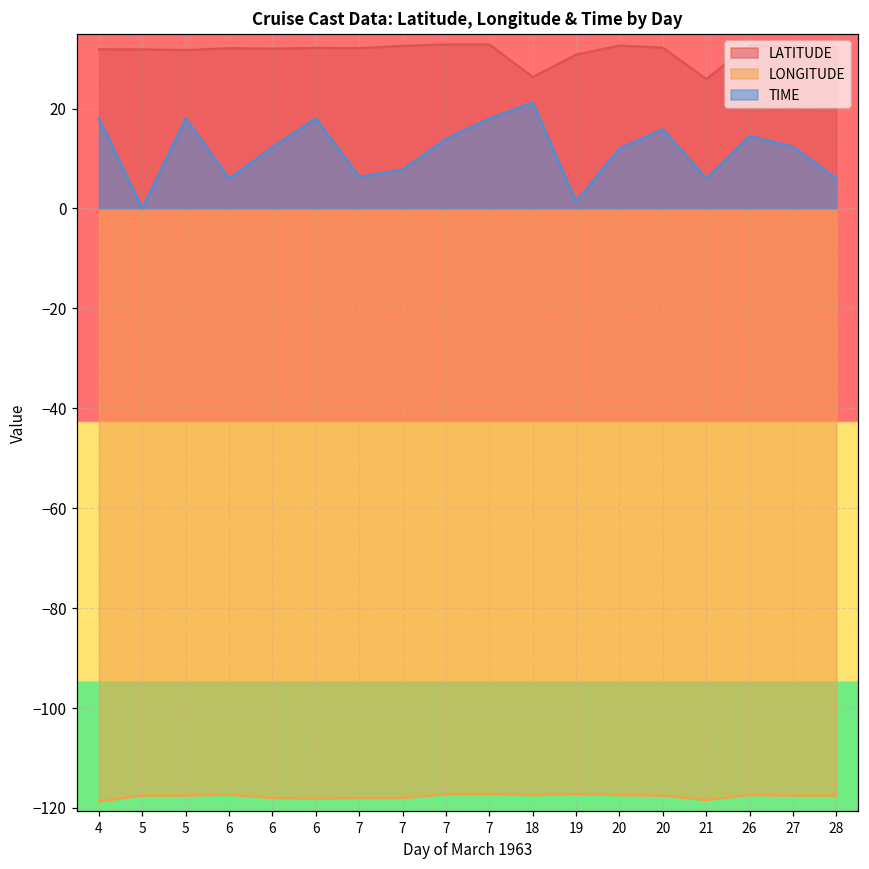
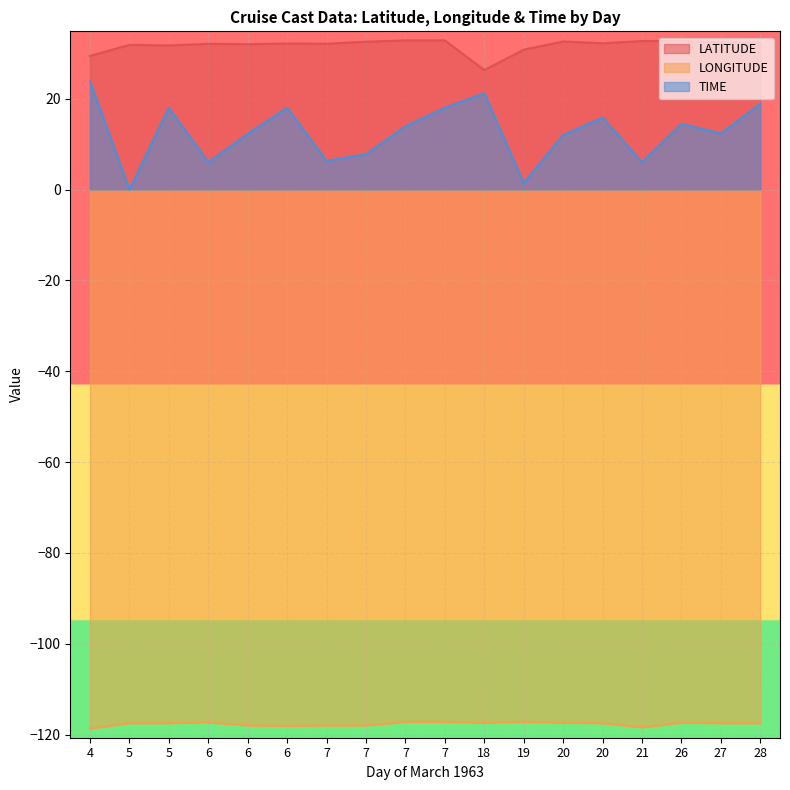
  {
    "LATITUDE": {
-     "4": 32,
+     "4": 29,
      "18": 26,
      "19": 31,
-     "21": 26
+     "21": 33
    },
    "TIME": {
-     "4": 18,
+     "4": 24,
      "18": 21,
      "19": 1,
      "21": 6,
      "26": 15,
      "27": 12,
-     "28": 6
+     "28": 19
    }
  }
